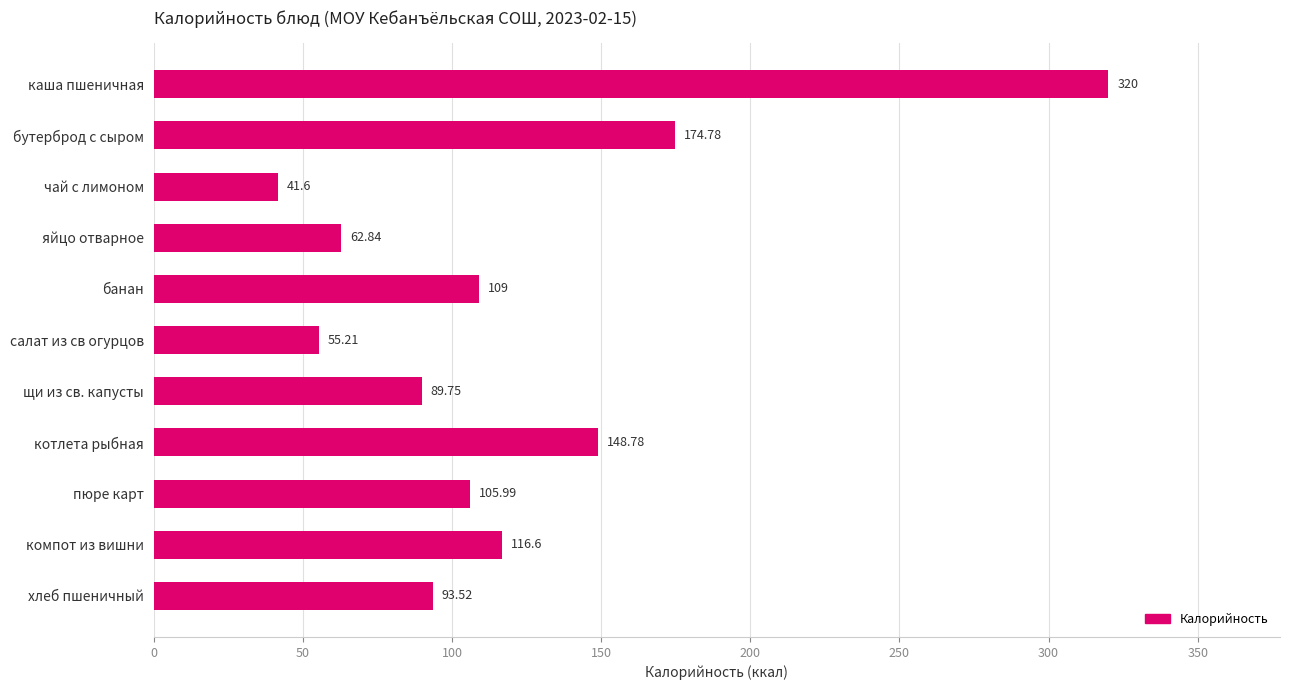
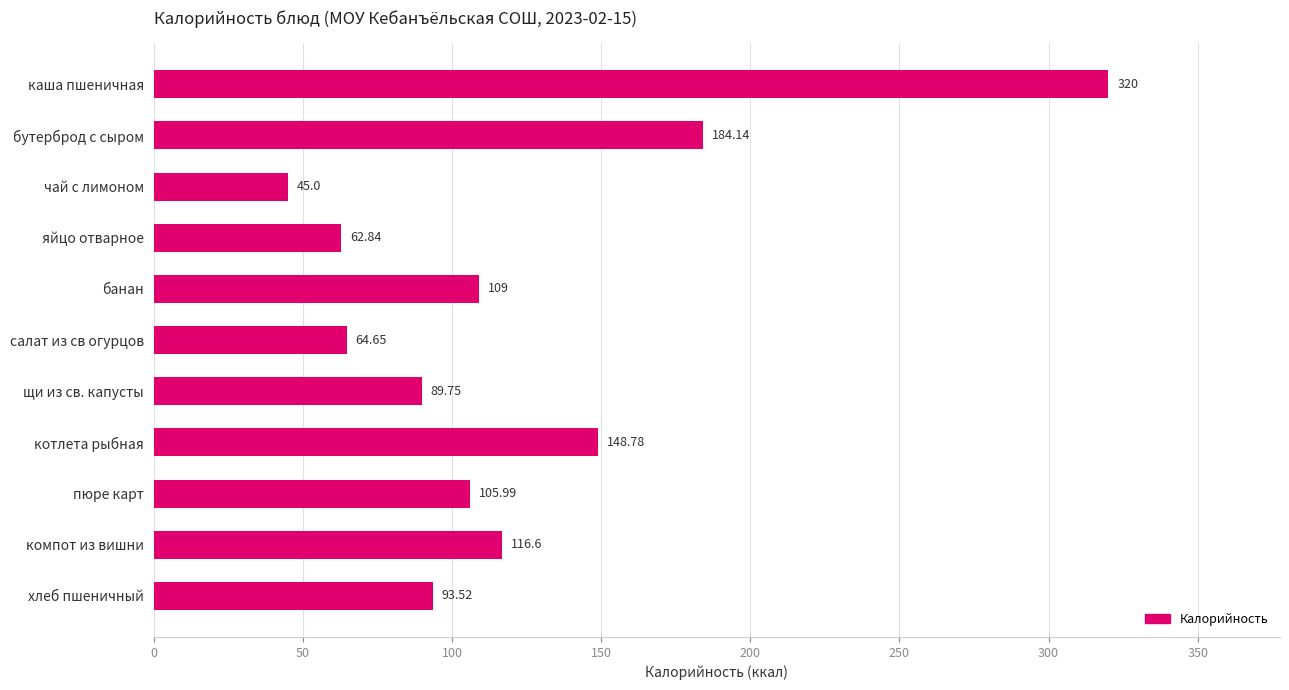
  {
    "каша пшеничная": 320,
-   "бутерброд с сыром": 174.78,
-   "чай с лимоном": 41.6,
+   "бутерброд с сыром": 184.14,
+   "чай с лимоном": 45.0,
    "яйцо отварное": 62.84,
    "банан": 109,
-   "салат из св огурцов": 55.21,
+   "салат из св огурцов": 64.65,
    "щи из св. капусты": 89.75,
    "котлета рыбная": 148.78,
    "пюре карт": 105.99,
    "компот из вишни": 116.6,
    "хлеб пшеничный": 93.52
  }
